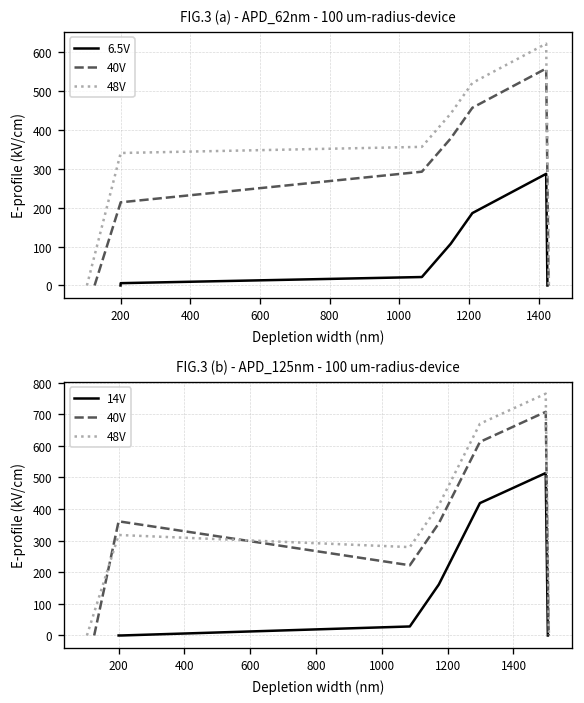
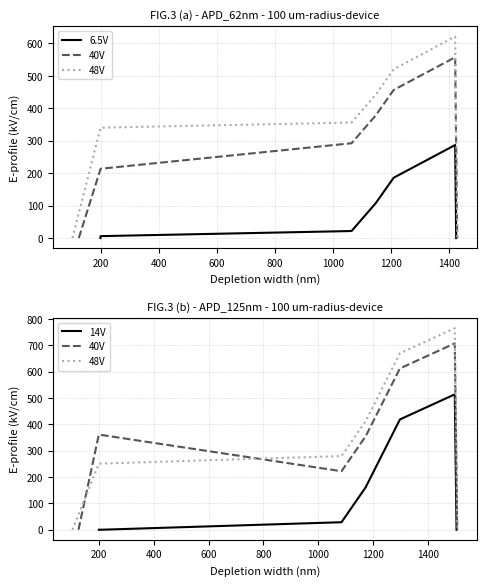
  {
    "FIG.3 (a) - APD_62nm - 100 um-radius-device": {
      "6.5V": {
        "200": 10
      },
      "40V": {
        "200": 210
      },
      "48V": {
        "200": 340
      }
    },
    "FIG.3 (b) - APD_125nm - 100 um-radius-device": {
      "14V": {
        "200": 0
      },
      "40V": {
        "200": 360
      },
      "48V": {
-       "200": 320
+       "200": 250
      }
    }
  }
